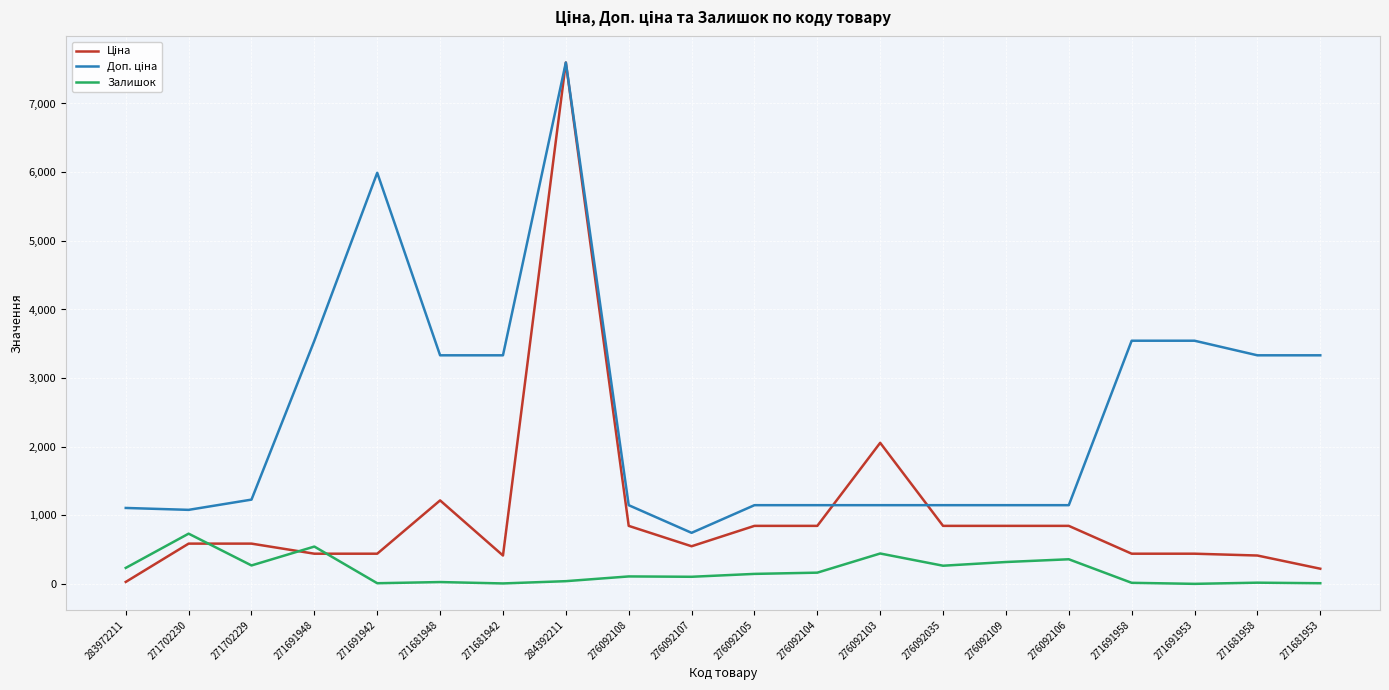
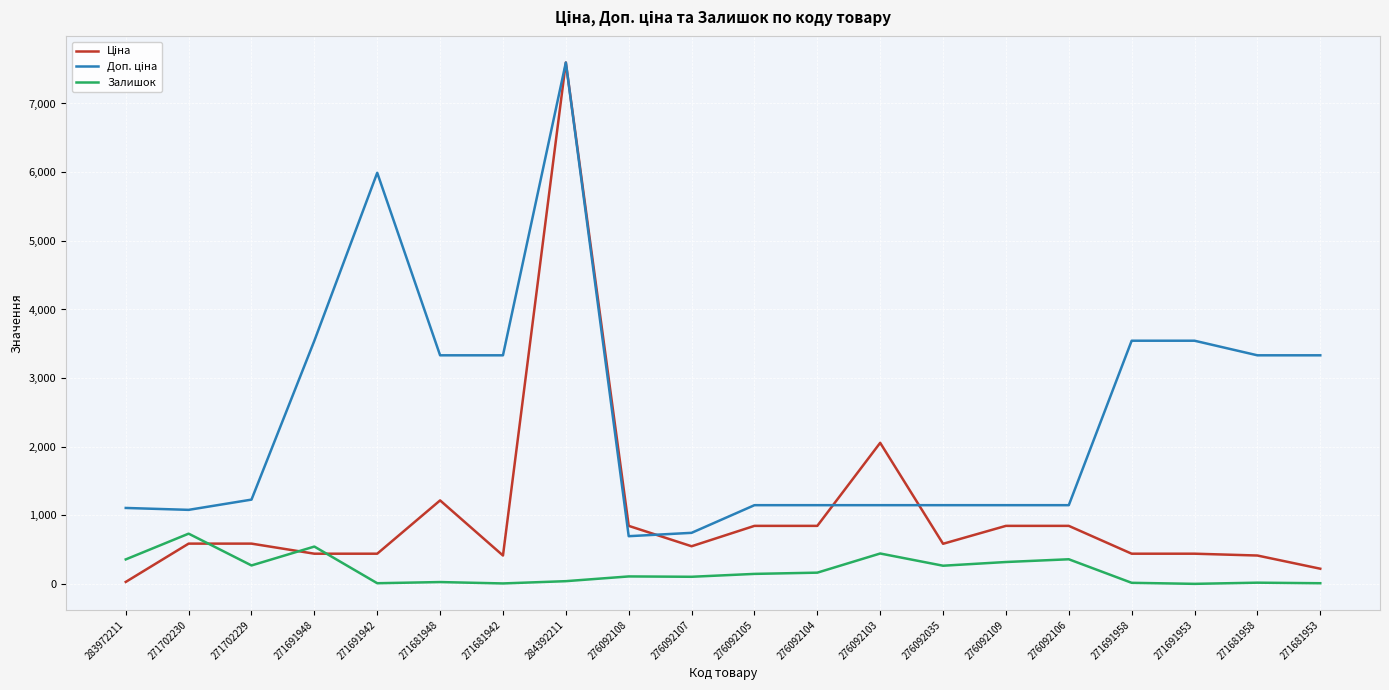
  {
    "Ціна": {
      "283972211": "0",
      "271702230": "600",
      "271702229": "600",
      "271691948": "400",
      "271691942": "400",
      "271681948": "1,200",
      "271681942": "400",
      "276092108": "800",
      "276092107": "600",
      "276092105": "800",
      "276092104": "800",
      "276092103": "2,100",
-     "276092035": "800",
+     "276092035": "600",
      "276092109": "800",
      "276092106": "800",
      "271691958": "400",
      "271691953": "400",
      "271681958": "400",
      "271681953": "200"
    },
    "Доп. ціна": {
      "283972211": "1,100",
      "271702230": "1,100",
      "271702229": "1,200",
      "271691948": "3,500",
      "271691942": "6,000",
      "271681948": "3,300",
      "271681942": "3,300",
-     "276092108": "1,100",
+     "276092108": "700",
      "276092107": "700",
      "276092105": "1,100",
      "276092104": "1,100",
      "276092103": "1,100",
      "276092035": "1,100",
      "276092109": "1,100",
      "276092106": "1,100",
      "271691958": "3,500",
      "271691953": "3,500",
      "271681958": "3,300",
      "271681953": "3,300"
    },
    "Залишок": {
-     "283972211": "200",
+     "283972211": "400",
      "271702230": "700",
      "271702229": "300",
      "271691948": "500",
      "271691942": "0",
      "271681948": "0",
      "271681942": "0",
      "284392211": "0",
      "276092108": "100",
      "276092107": "100",
      "276092105": "100",
      "276092104": "200",
      "276092103": "400",
      "276092035": "300",
      "276092109": "300",
      "276092106": "400",
      "271691958": "0",
      "271691953": "0",
      "271681958": "0",
      "271681953": "0"
    }
  }
